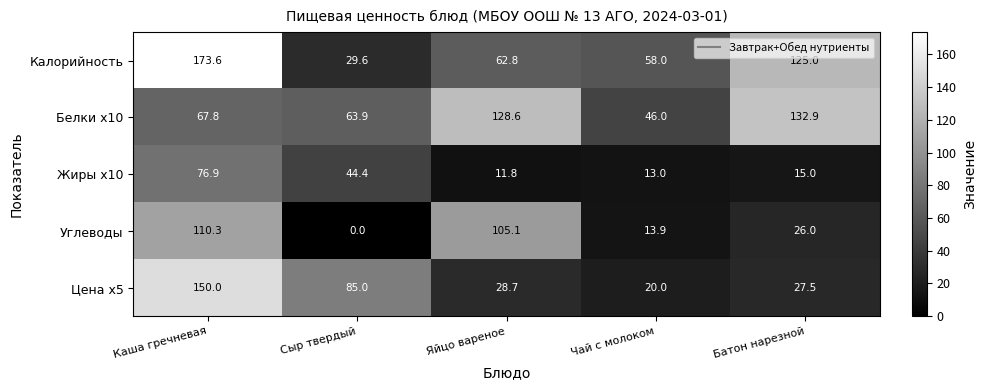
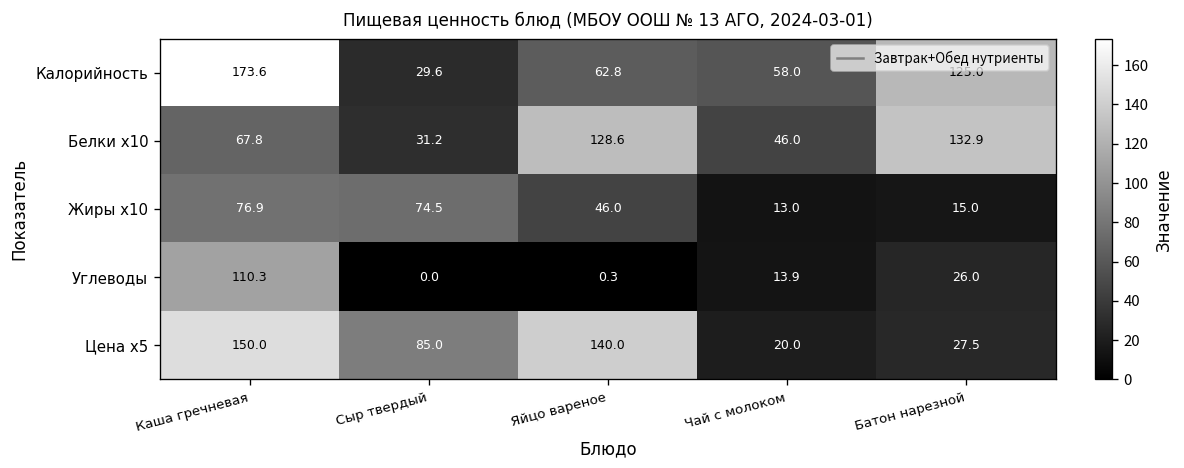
  {
    "Калорийность": {
      "Каша гречневая": 173.6,
      "Сыр твердый": 29.6,
      "Яйцо вареное": 62.8,
      "Чай с молоком": 58.0
    },
    "Белки x10": {
      "Каша гречневая": 67.8,
-     "Сыр твердый": 63.9,
+     "Сыр твердый": 31.2,
      "Яйцо вареное": 128.6,
      "Чай с молоком": 46.0,
      "Батон нарезной": 132.9
    },
    "Жиры x10": {
      "Каша гречневая": 76.9,
-     "Сыр твердый": 44.4,
-     "Яйцо вареное": 11.8,
+     "Сыр твердый": 74.5,
+     "Яйцо вареное": 46.0,
      "Чай с молоком": 13.0,
      "Батон нарезной": 15.0
    },
    "Углеводы": {
      "Каша гречневая": 110.3,
      "Сыр твердый": 0.0,
-     "Яйцо вареное": 105.1,
+     "Яйцо вареное": 0.3,
      "Чай с молоком": 13.9,
      "Батон нарезной": 26.0
    },
    "Цена x5": {
      "Каша гречневая": 150.0,
      "Сыр твердый": 85.0,
-     "Яйцо вареное": 28.7,
+     "Яйцо вареное": 140.0,
      "Чай с молоком": 20.0,
      "Батон нарезной": 27.5
    }
  }
